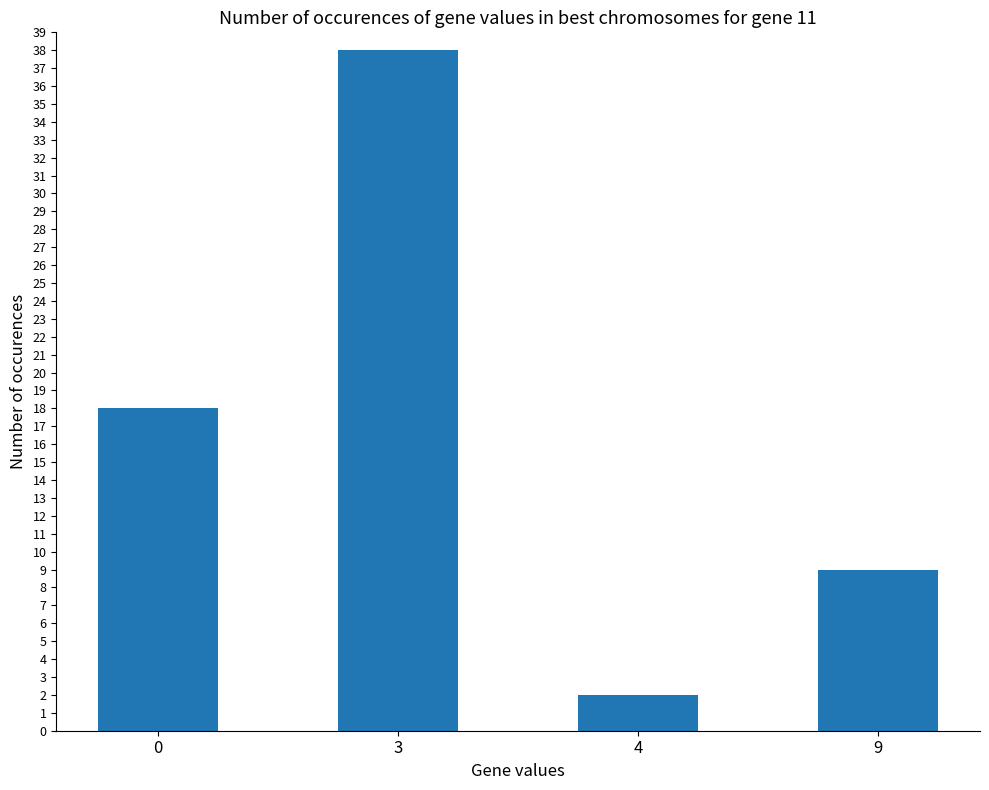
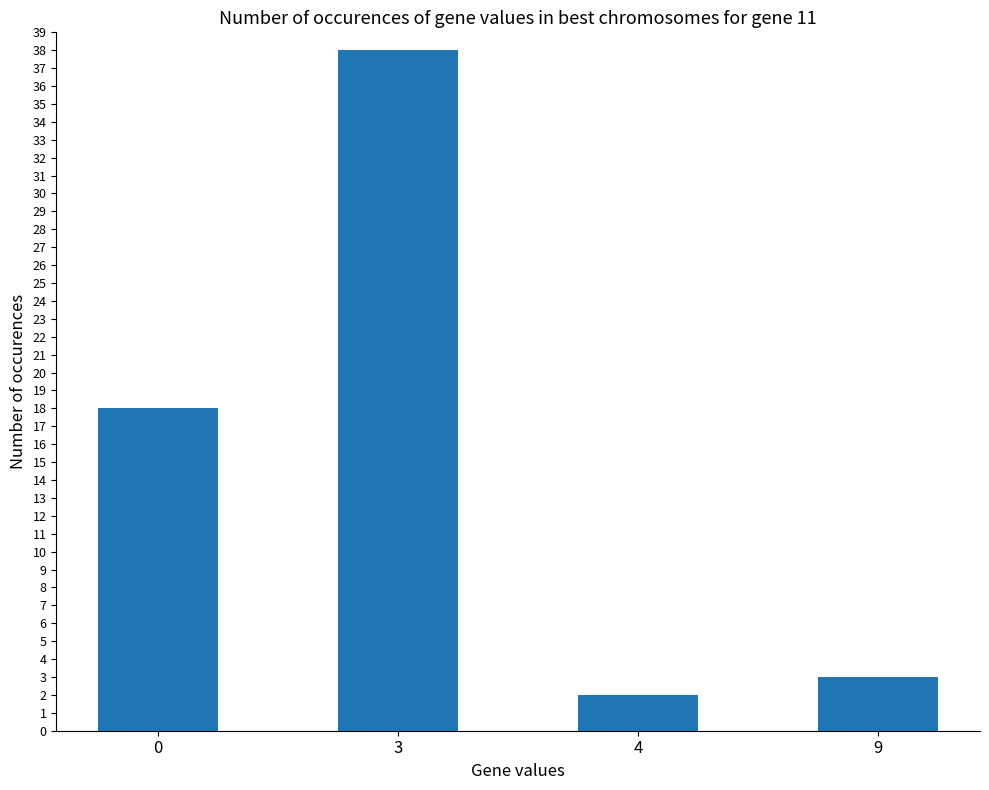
  {
    "0": 18,
    "3": 38,
    "4": 2,
-   "9": 9
+   "9": 3
  }
